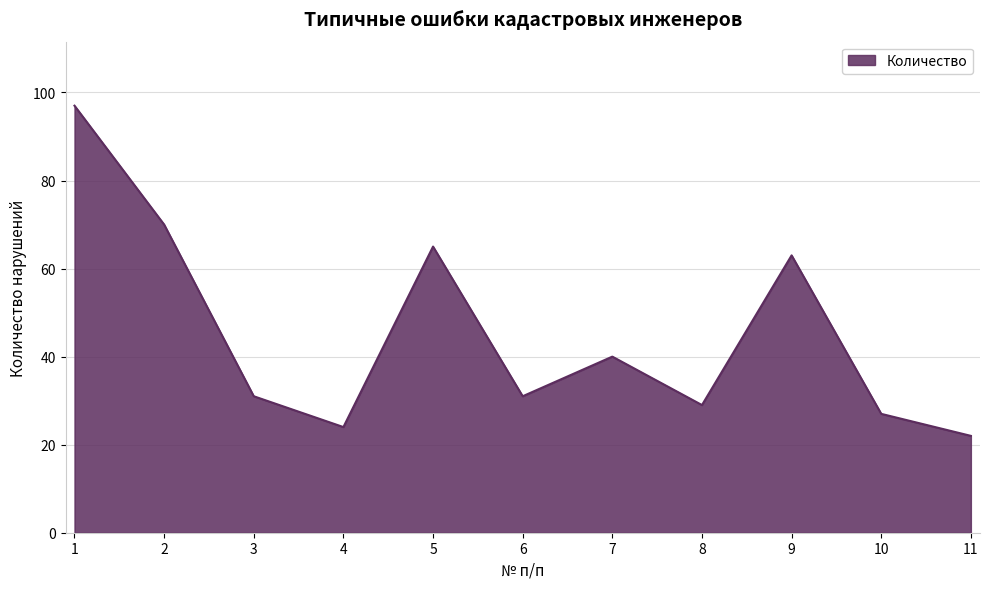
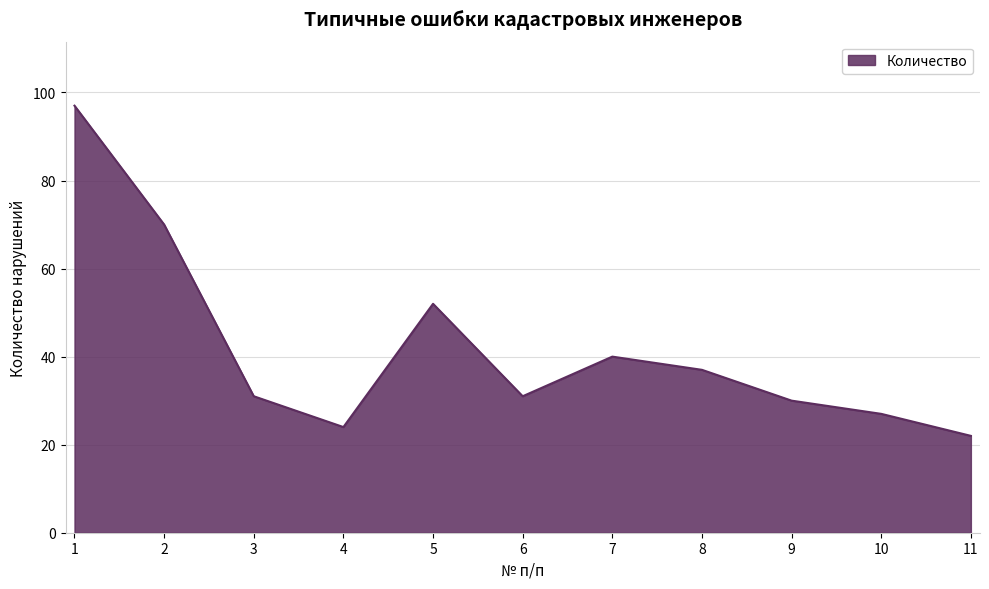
  {
    "1": 97,
    "2": 70,
    "3": 31,
    "4": 24,
-   "5": 65,
+   "5": 52,
    "6": 31,
    "7": 40,
-   "8": 29,
-   "9": 63,
+   "8": 37,
+   "9": 30,
    "10": 27,
    "11": 22
  }
